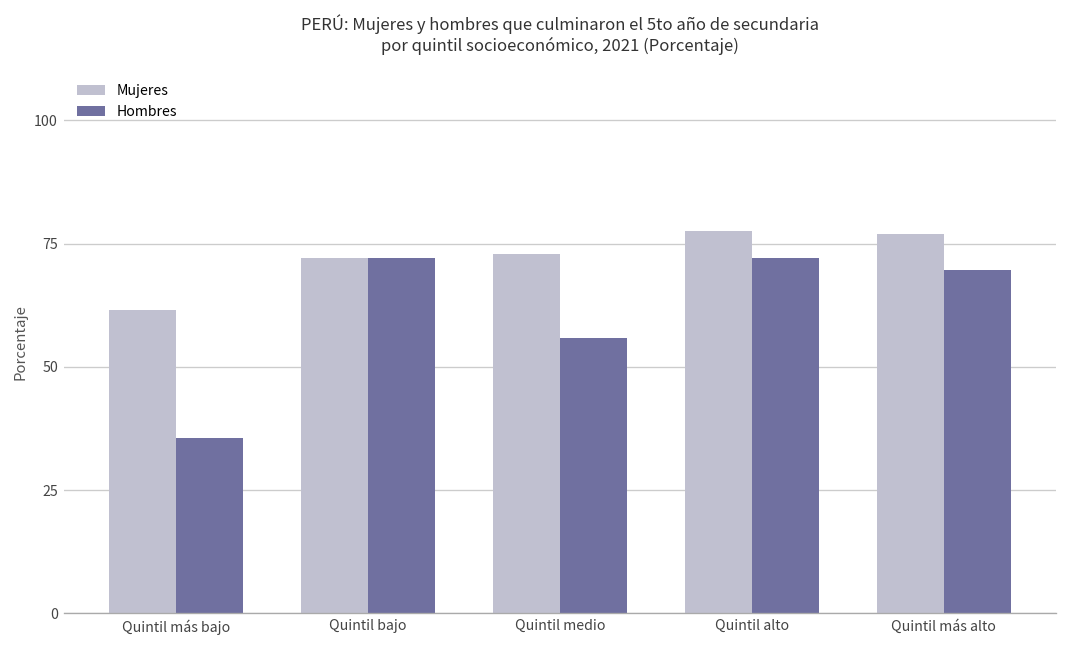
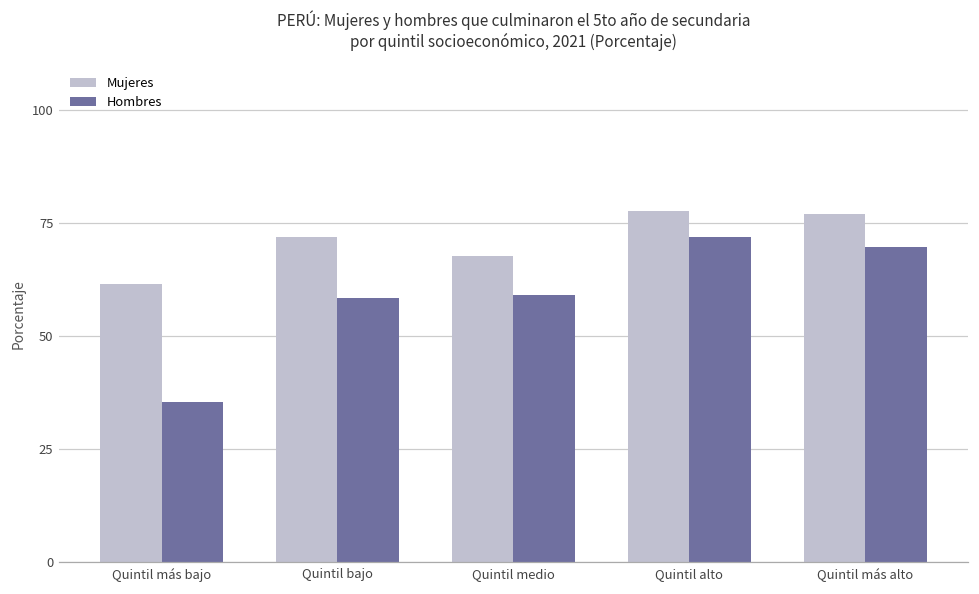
  {
    "Mujeres": {
      "Quintil más bajo": 62,
      "Quintil bajo": 72,
-     "Quintil medio": 73,
+     "Quintil medio": 68,
      "Quintil alto": 78,
      "Quintil más alto": 77
    },
    "Hombres": {
      "Quintil más bajo": 36,
-     "Quintil bajo": 72,
-     "Quintil medio": 56,
+     "Quintil bajo": 59,
+     "Quintil medio": 59,
      "Quintil alto": 72,
      "Quintil más alto": 70
    }
  }
